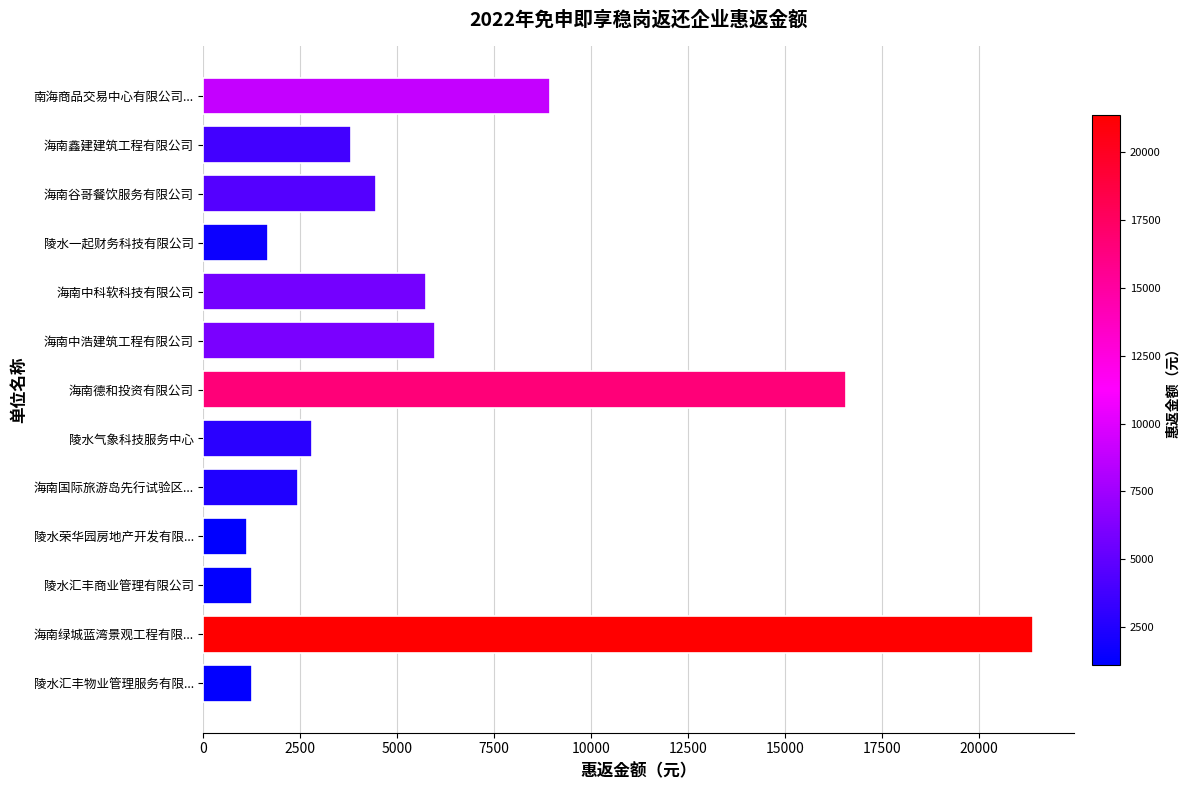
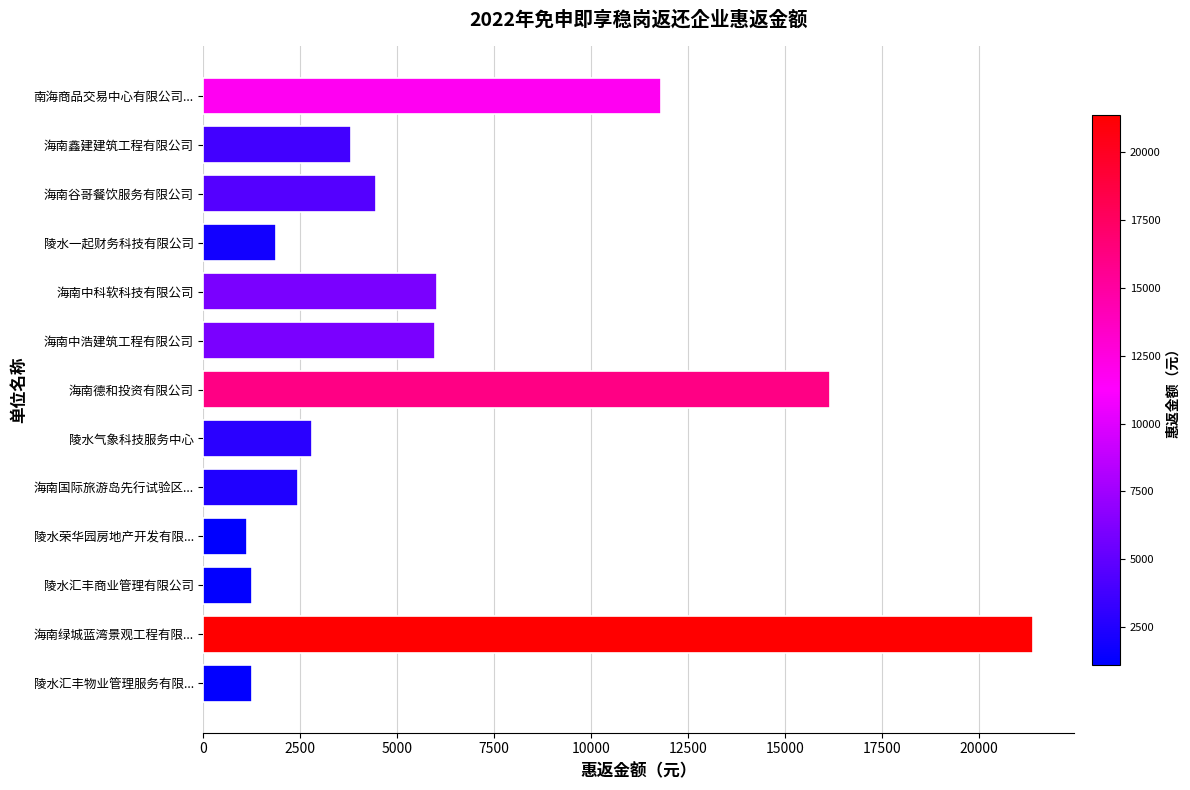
  {
-   "南海商品交易中心有限公司...": 8900,
+   "南海商品交易中心有限公司...": 11800,
    "海南鑫建建筑工程有限公司": 3800,
    "海南谷哥餐饮服务有限公司": 4500,
-   "陵水一起财务科技有限公司": 1700,
-   "海南中科软科技有限公司": 5700,
+   "陵水一起财务科技有限公司": 1900,
+   "海南中科软科技有限公司": 6000,
    "海南中浩建筑工程有限公司": 6000,
-   "海南德和投资有限公司": 16600,
+   "海南德和投资有限公司": 16200,
    "陵水气象科技服务中心": 2800,
    "海南国际旅游岛先行试验区...": 2400,
    "陵水荣华园房地产开发有限...": 1100,
    "陵水汇丰商业管理有限公司": 1300,
    "海南绿城蓝湾景观工程有限...": 21400,
    "陵水汇丰物业管理服务有限...": 1300
  }
